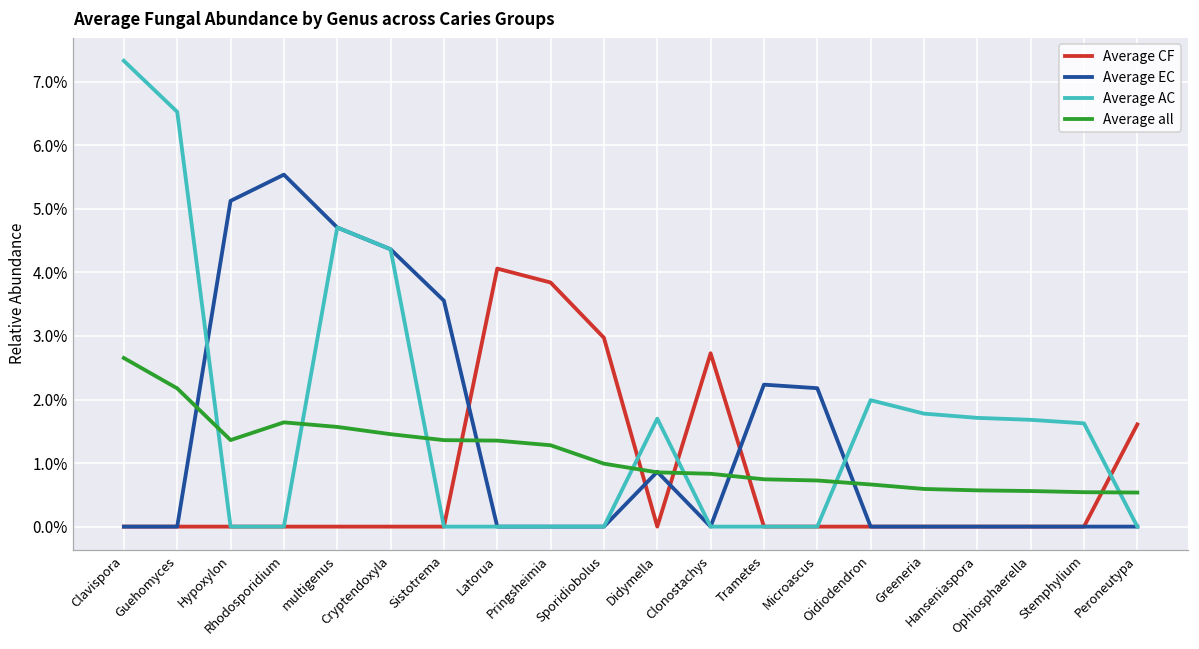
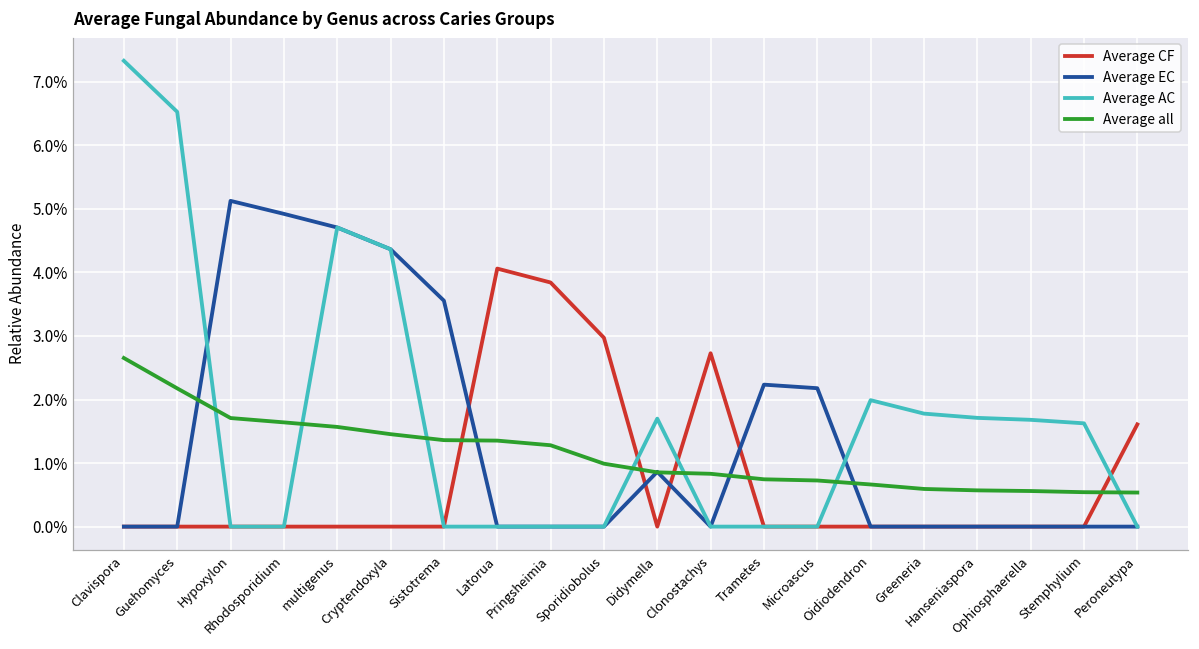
  {
    "Average CF": {
      "multigenus": "0.0%",
      "Cryptendoxyla": "0.0%",
      "Latorua": "4.1%",
      "Pringsheimia": "3.8%",
      "Sporidiobolus": "3.0%",
      "Didymella": "0.0%",
      "Clonostachys": "2.7%",
      "Peroneutypa": "1.6%"
    },
    "Average EC": {
      "Hypoxylon": "5.1%",
-     "Rhodosporidium": "5.5%",
+     "Rhodosporidium": "4.9%",
      "Sistotrema": "3.6%",
      "Trametes": "2.2%",
      "Microascus": "2.2%"
    },
    "Average AC": {
      "Clavispora": "7.3%",
      "Guehomyces": "6.5%",
      "Didymella": "1.7%",
      "Oidiodendron": "2.0%",
      "Greeneria": "1.8%",
      "Hanseniaspora": "1.7%",
      "Ophiosphaerella": "1.7%",
      "Stemphylium": "1.6%"
    },
    "Average all": {
      "Clavispora": "2.7%",
      "Guehomyces": "2.2%",
-     "Hypoxylon": "1.4%",
+     "Hypoxylon": "1.7%",
      "Rhodosporidium": "1.6%",
      "multigenus": "1.6%",
      "Cryptendoxyla": "1.5%",
      "Sistotrema": "1.4%",
      "Latorua": "1.4%",
      "Pringsheimia": "1.3%",
      "Sporidiobolus": "1.0%",
      "Clonostachys": "0.8%",
      "Trametes": "0.7%",
      "Microascus": "0.7%",
      "Oidiodendron": "0.7%",
      "Greeneria": "0.6%",
      "Hanseniaspora": "0.6%",
      "Ophiosphaerella": "0.6%",
      "Stemphylium": "0.5%",
      "Peroneutypa": "0.5%"
    }
  }
